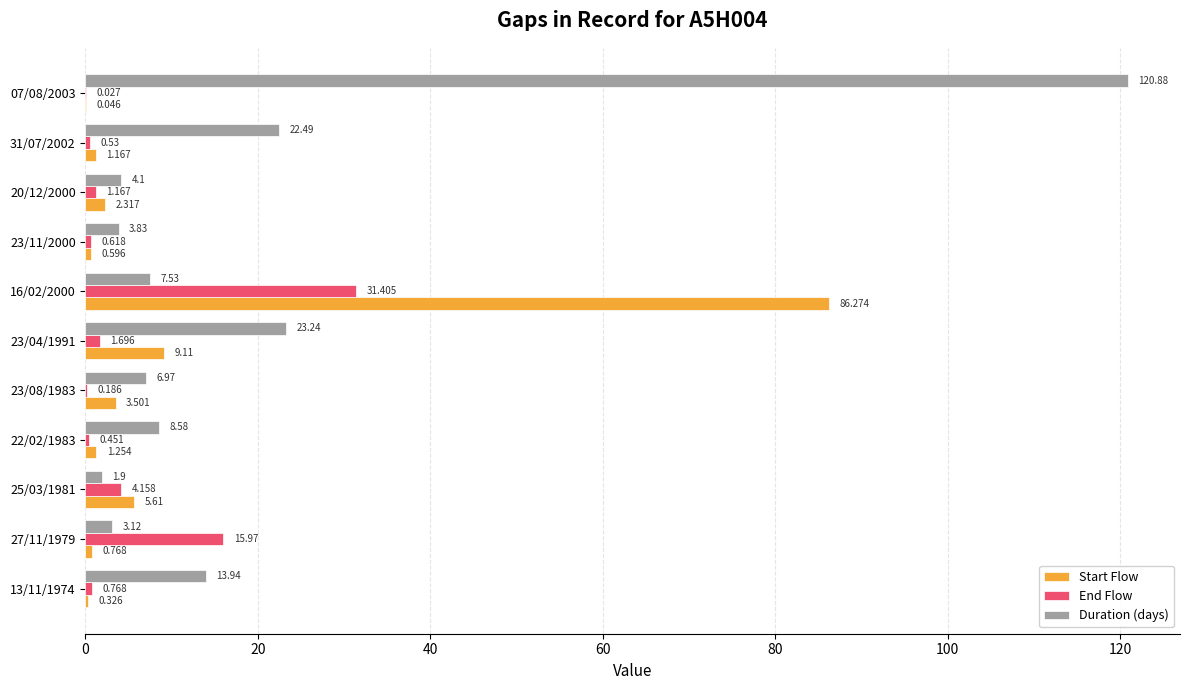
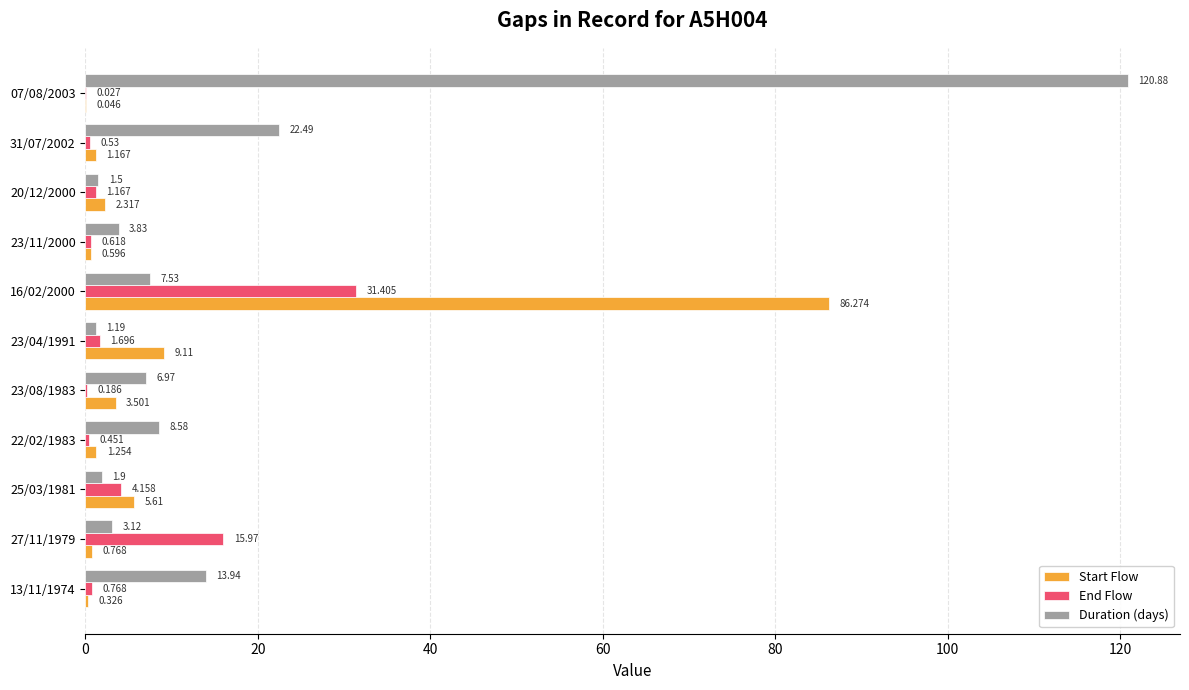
  {
    "Start Flow": {
      "07/08/2003": 0.046,
      "31/07/2002": 1.167,
      "20/12/2000": 2.317,
      "23/11/2000": 0.596,
      "16/02/2000": 86.274,
      "23/04/1991": 9.11,
      "23/08/1983": 3.501,
      "22/02/1983": 1.254,
      "25/03/1981": 5.61,
      "27/11/1979": 0.768,
      "13/11/1974": 0.326
    },
    "End Flow": {
      "07/08/2003": 0.027,
      "31/07/2002": 0.53,
      "20/12/2000": 1.167,
      "23/11/2000": 0.618,
      "16/02/2000": 31.405,
      "23/04/1991": 1.696,
      "23/08/1983": 0.186,
      "22/02/1983": 0.451,
      "25/03/1981": 4.158,
      "27/11/1979": 15.97,
      "13/11/1974": 0.768
    },
    "Duration (days)": {
      "07/08/2003": 120.88,
      "31/07/2002": 22.49,
-     "20/12/2000": 4.1,
+     "20/12/2000": 1.5,
      "23/11/2000": 3.83,
      "16/02/2000": 7.53,
-     "23/04/1991": 23.24,
+     "23/04/1991": 1.19,
      "23/08/1983": 6.97,
      "22/02/1983": 8.58,
      "25/03/1981": 1.9,
      "27/11/1979": 3.12,
      "13/11/1974": 13.94
    }
  }
